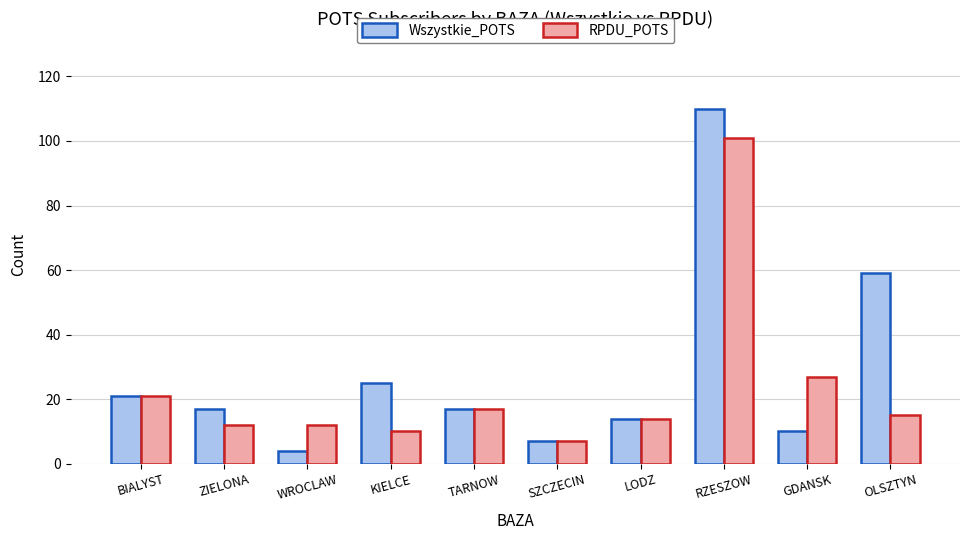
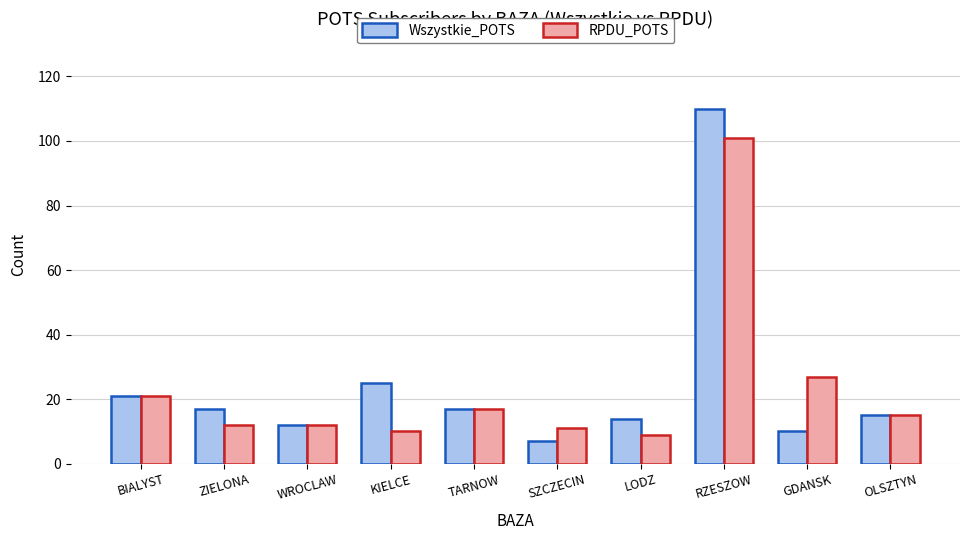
  {
    "Wszystkie_POTS": {
      "BIALYST": 21,
      "ZIELONA": 17,
-     "WROCLAW": 4,
+     "WROCLAW": 12,
      "KIELCE": 25,
      "TARNOW": 17,
      "SZCZECIN": 7,
      "LODZ": 14,
      "RZESZOW": 110,
      "GDANSK": 10,
-     "OLSZTYN": 59
+     "OLSZTYN": 15
    },
    "RPDU_POTS": {
      "BIALYST": 21,
      "ZIELONA": 12,
      "WROCLAW": 12,
      "KIELCE": 10,
      "TARNOW": 17,
-     "SZCZECIN": 7,
-     "LODZ": 14,
+     "SZCZECIN": 11,
+     "LODZ": 9,
      "RZESZOW": 101,
      "GDANSK": 27,
      "OLSZTYN": 15
    }
  }
